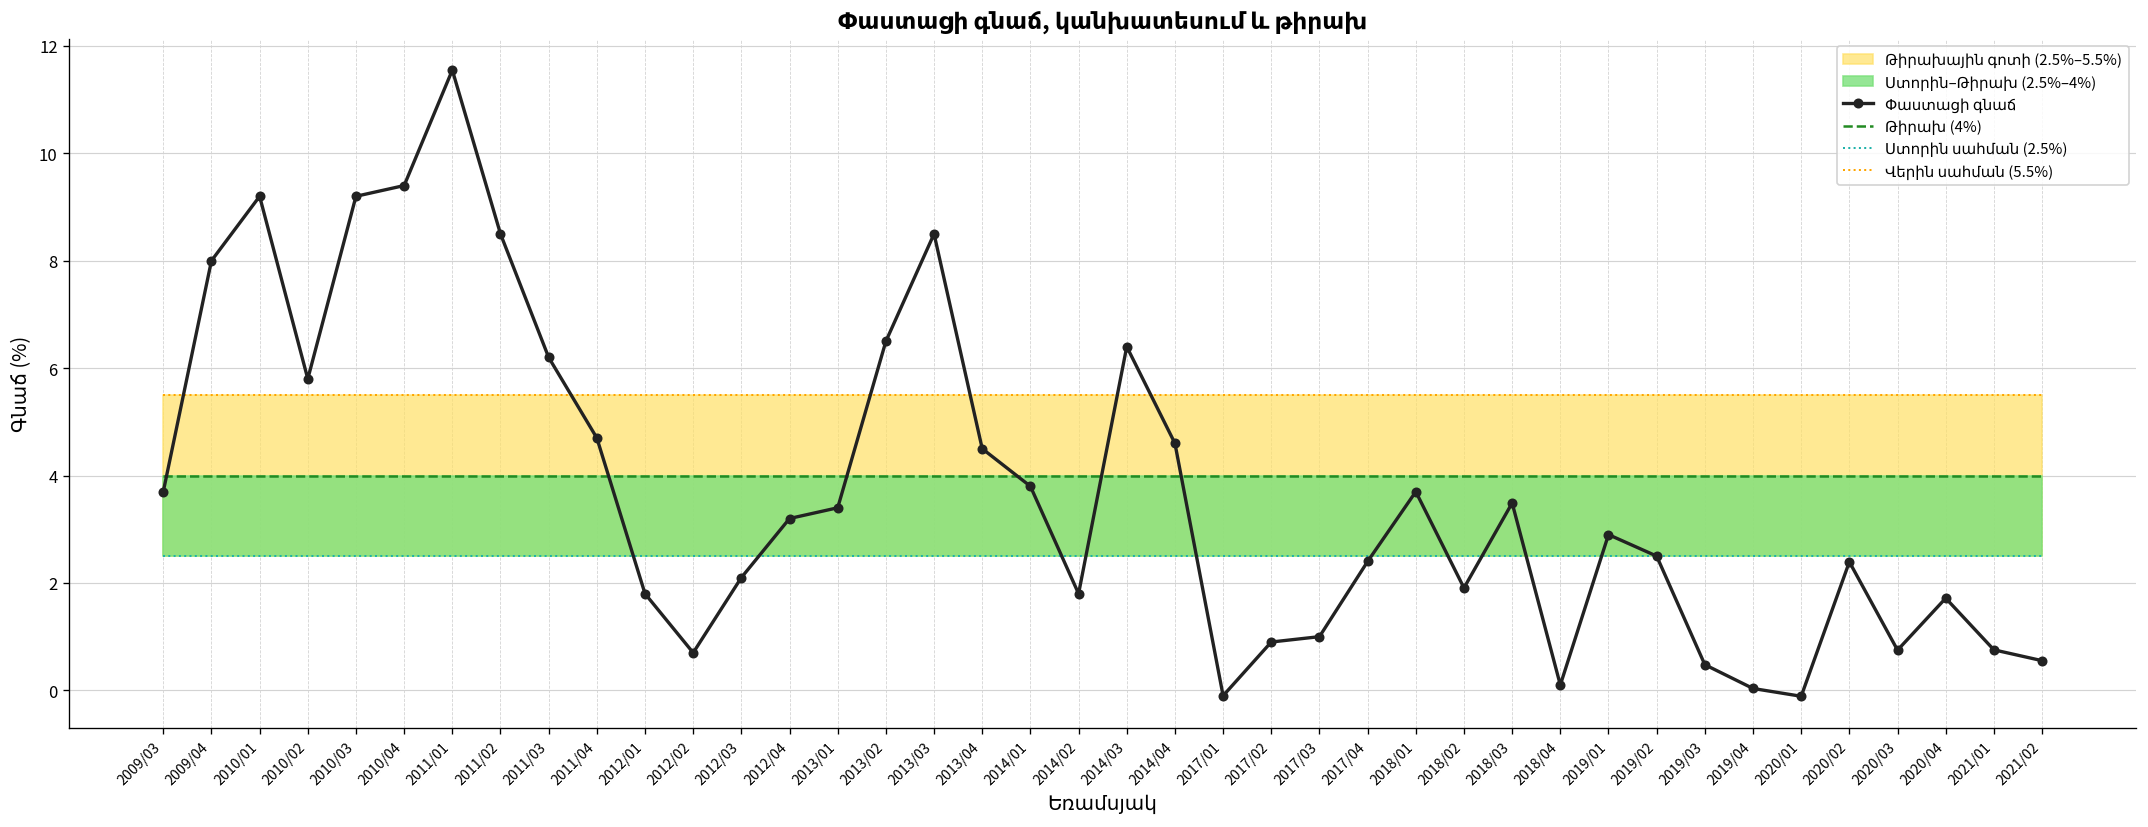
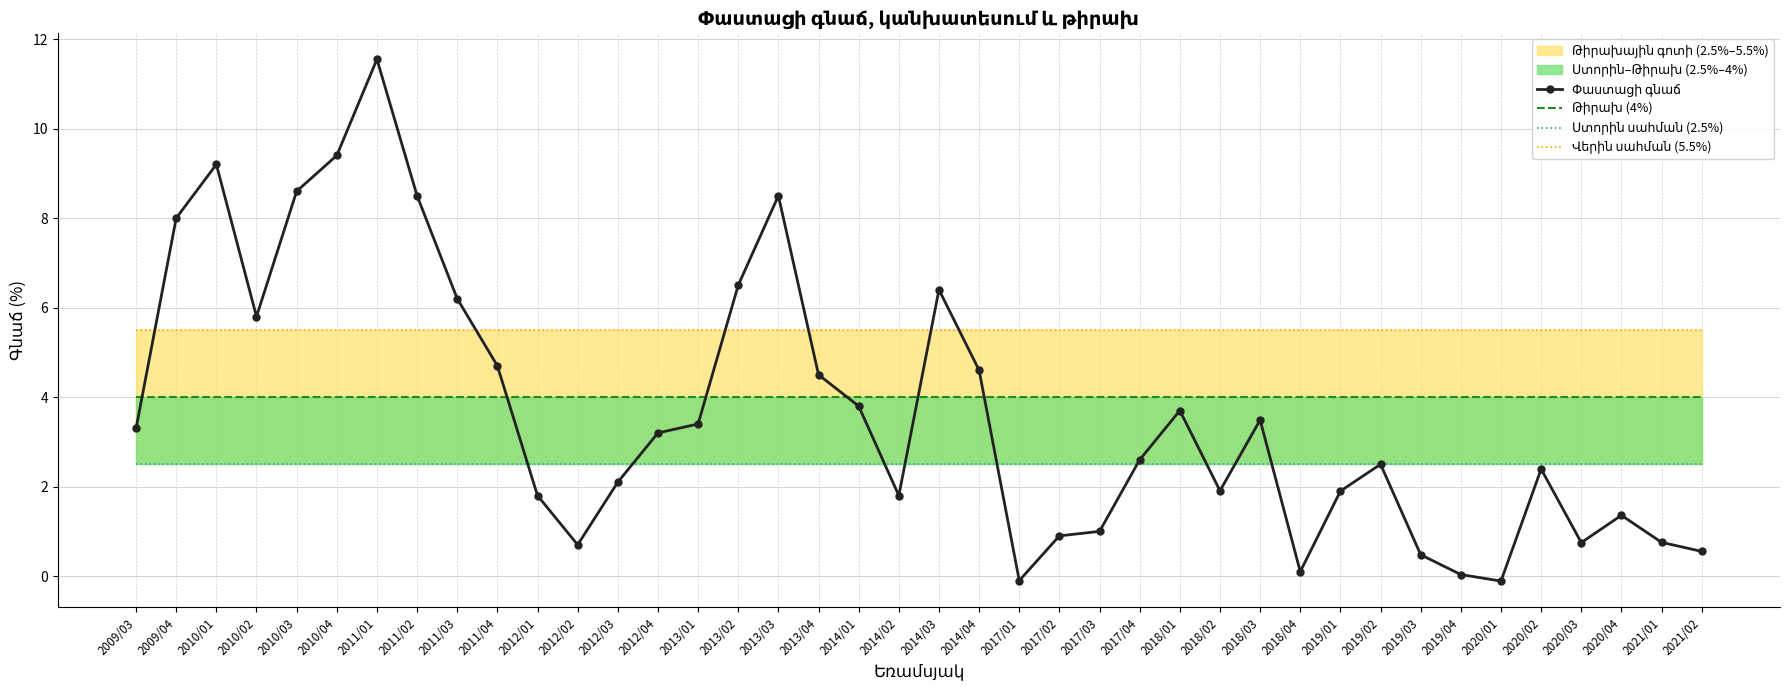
  {
    "Փաստացի գնաճ": {
-     "2009/03": 3.7,
+     "2009/03": 3.3,
      "2009/04": 8.0,
      "2010/01": 9.2,
      "2010/02": 5.8,
-     "2010/03": 9.2,
+     "2010/03": 8.6,
      "2010/04": 9.4,
      "2011/01": 11.6,
      "2011/02": 8.5,
      "2011/03": 6.2,
      "2011/04": 4.7,
      "2012/01": 1.8,
      "2012/02": 0.7,
      "2012/03": 2.1,
      "2012/04": 3.2,
      "2013/01": 3.4,
      "2013/02": 6.5,
      "2013/03": 8.5,
      "2013/04": 4.5,
      "2014/01": 3.8,
      "2014/02": 1.8,
      "2014/03": 6.4,
      "2014/04": 4.6,
      "2017/01": -0.1,
      "2017/02": 0.9,
      "2017/03": 1.0,
-     "2017/04": 2.4,
+     "2017/04": 2.6,
      "2018/01": 3.7,
      "2018/02": 1.9,
      "2018/03": 3.5,
      "2018/04": 0.1,
-     "2019/01": 2.9,
+     "2019/01": 1.9,
      "2019/03": 0.5,
      "2019/04": 0.0,
      "2020/01": -0.1,
      "2020/02": 2.4,
      "2020/03": 0.7,
-     "2020/04": 1.7,
+     "2020/04": 1.4,
      "2021/01": 0.8,
      "2021/02": 0.6
    },
    "Ստորին–Թիրախ (2.5%–4%)": {
      "2009/03": 4.0,
      "2009/04": 4.0,
      "2010/01": 4.0,
      "2010/02": 4.0,
      "2010/03": 4.0,
      "2010/04": 4.0,
      "2011/01": 4.0,
      "2011/02": 4.0,
      "2011/03": 4.0,
      "2011/04": 4.0,
      "2012/01": 4.0,
      "2012/02": 4.0,
      "2012/03": 4.0,
      "2012/04": 4.0,
      "2013/01": 4.0,
      "2013/02": 4.0,
      "2013/03": 4.0,
      "2013/04": 4.0,
      "2014/01": 4.0,
      "2014/02": 4.0,
      "2014/03": 4.0,
      "2014/04": 4.0,
      "2017/01": 4.0,
      "2017/02": 4.0,
      "2017/03": 4.0,
      "2017/04": 4.0,
      "2018/01": 4.0,
      "2018/02": 4.0,
      "2018/03": 4.0,
      "2018/04": 4.0,
      "2019/01": 4.0,
      "2019/02": 4.0,
      "2019/03": 4.0,
      "2019/04": 4.0,
      "2020/01": 4.0,
      "2020/02": 4.0,
      "2020/03": 4.0,
      "2020/04": 4.0,
      "2021/01": 4.0,
      "2021/02": 4.0
    },
    "Ստորին սահման (2.5%)": {
      "2009/03": 2.5,
      "2009/04": 2.5,
      "2010/01": 2.5,
      "2010/02": 2.5,
      "2010/03": 2.5,
      "2010/04": 2.5,
      "2011/01": 2.5,
      "2011/02": 2.5,
      "2011/03": 2.5,
      "2011/04": 2.5,
      "2012/01": 2.5,
      "2012/02": 2.5,
      "2012/03": 2.5,
      "2012/04": 2.5,
      "2013/01": 2.5,
      "2013/02": 2.5,
      "2013/03": 2.5,
      "2013/04": 2.5,
      "2014/01": 2.5,
      "2014/02": 2.5,
      "2014/03": 2.5,
      "2014/04": 2.5,
      "2017/01": 2.5,
      "2017/02": 2.5,
      "2017/03": 2.5,
      "2017/04": 2.5,
      "2018/01": 2.5,
      "2018/02": 2.5,
      "2018/03": 2.5,
      "2018/04": 2.5,
      "2019/01": 2.5,
      "2019/03": 2.5,
      "2019/04": 2.5,
      "2020/01": 2.5,
      "2020/02": 2.5,
      "2020/03": 2.5,
      "2020/04": 2.5,
      "2021/01": 2.5,
      "2021/02": 2.5
    },
    "Թիրախային գոտի (2.5%–5.5%)": {
      "2009/03": 5.5,
      "2009/04": 5.5,
      "2010/01": 5.5,
      "2010/02": 5.5,
      "2010/03": 5.5,
      "2010/04": 5.5,
      "2011/01": 5.5,
      "2011/02": 5.5,
      "2011/03": 5.5,
      "2011/04": 5.5,
      "2012/01": 5.5,
      "2012/02": 5.5,
      "2012/03": 5.5,
      "2012/04": 5.5,
      "2013/01": 5.5,
      "2013/02": 5.5,
      "2013/03": 5.5,
      "2013/04": 5.5,
      "2014/01": 5.5,
      "2014/02": 5.5,
      "2014/03": 5.5,
      "2014/04": 5.5,
      "2017/01": 5.5,
      "2017/02": 5.5,
      "2017/03": 5.5,
      "2017/04": 5.5,
      "2018/01": 5.5,
      "2018/02": 5.5,
      "2018/03": 5.5,
      "2018/04": 5.5,
      "2019/01": 5.5,
      "2019/02": 5.5,
      "2019/03": 5.5,
      "2019/04": 5.5,
      "2020/01": 5.5,
      "2020/02": 5.5,
      "2020/03": 5.5,
      "2020/04": 5.5,
      "2021/01": 5.5,
      "2021/02": 5.5
    }
  }
